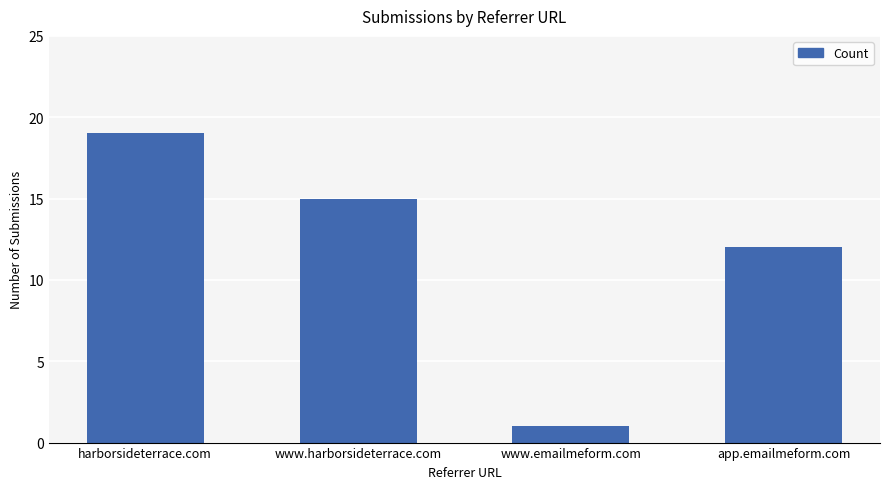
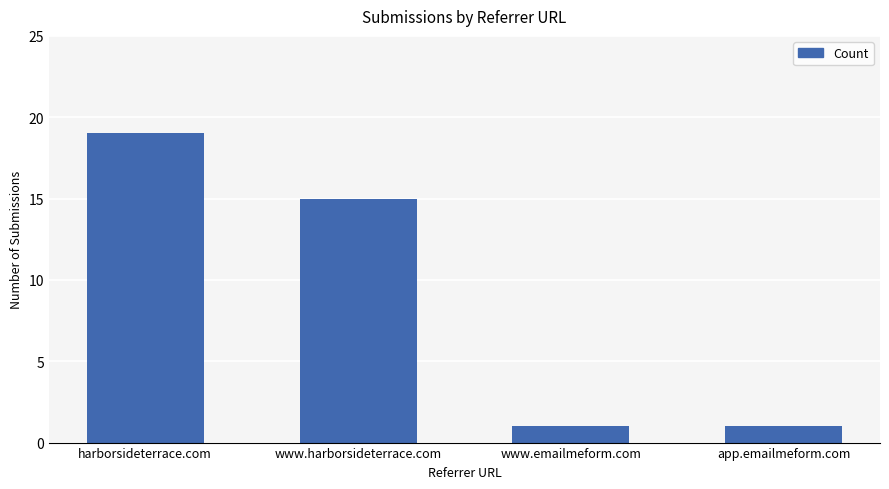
  {
    "harborsideterrace.com": 19,
    "www.harborsideterrace.com": 15,
    "www.emailmeform.com": 1,
-   "app.emailmeform.com": 12
+   "app.emailmeform.com": 1
  }
